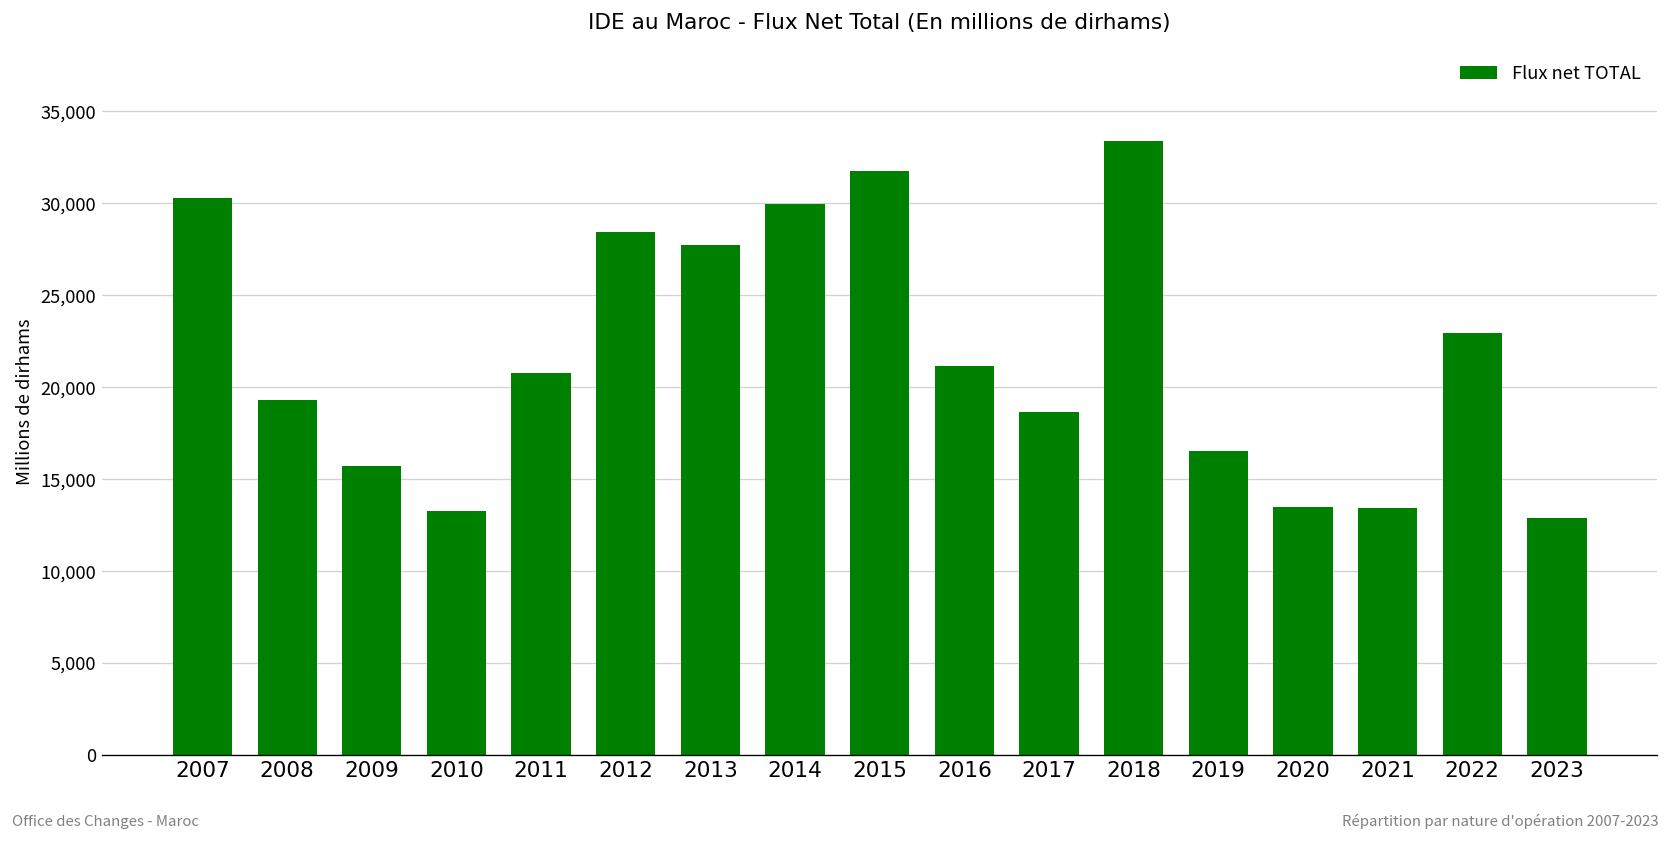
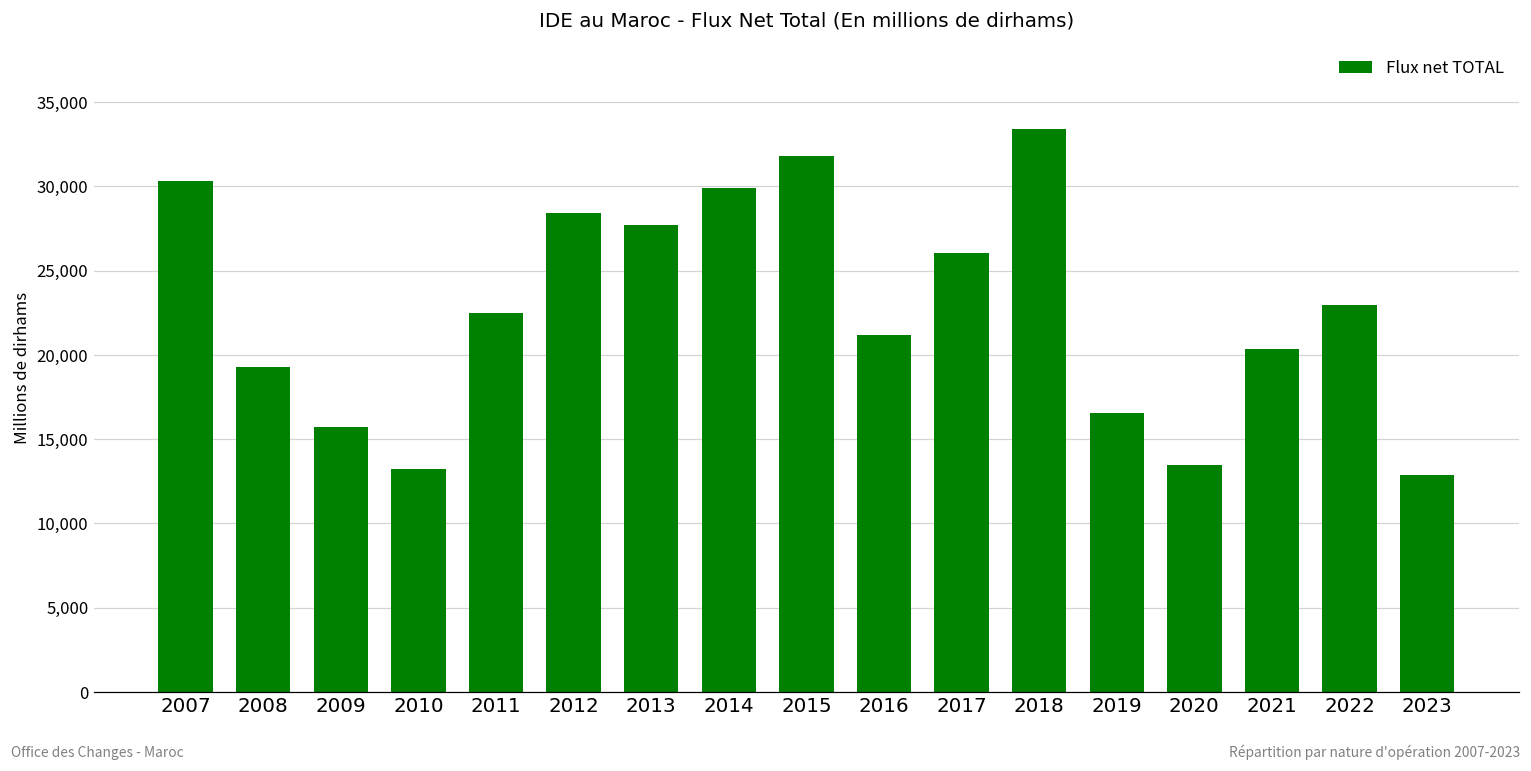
  {
    "2007": "30,300",
    "2008": "19,300",
    "2009": "15,700",
    "2010": "13,200",
-   "2011": "20,800",
+   "2011": "22,500",
    "2012": "28,400",
    "2013": "27,700",
    "2014": "29,900",
    "2015": "31,800",
    "2016": "21,200",
-   "2017": "18,600",
+   "2017": "26,000",
    "2018": "33,400",
    "2019": "16,500",
    "2020": "13,500",
-   "2021": "13,400",
+   "2021": "20,400",
    "2022": "23,000",
    "2023": "12,900"
  }
